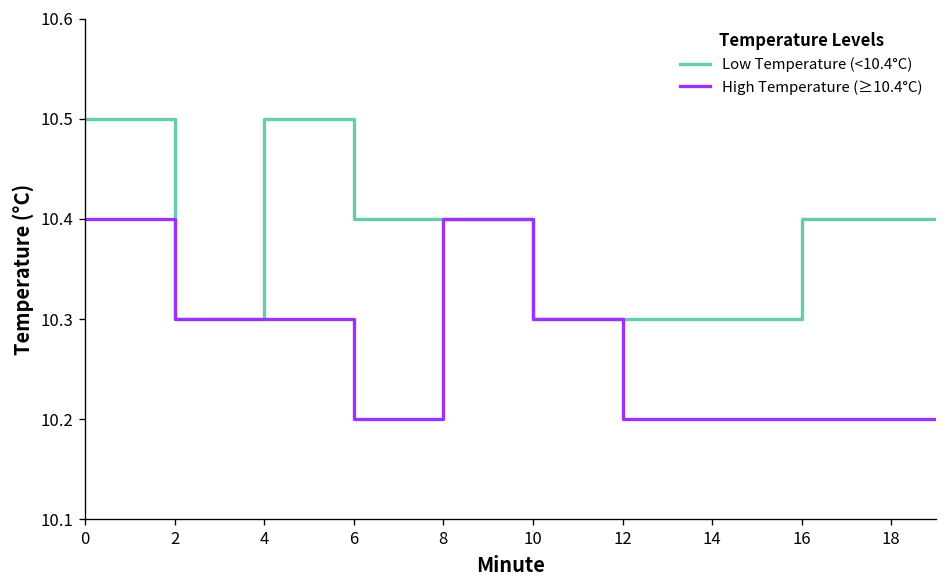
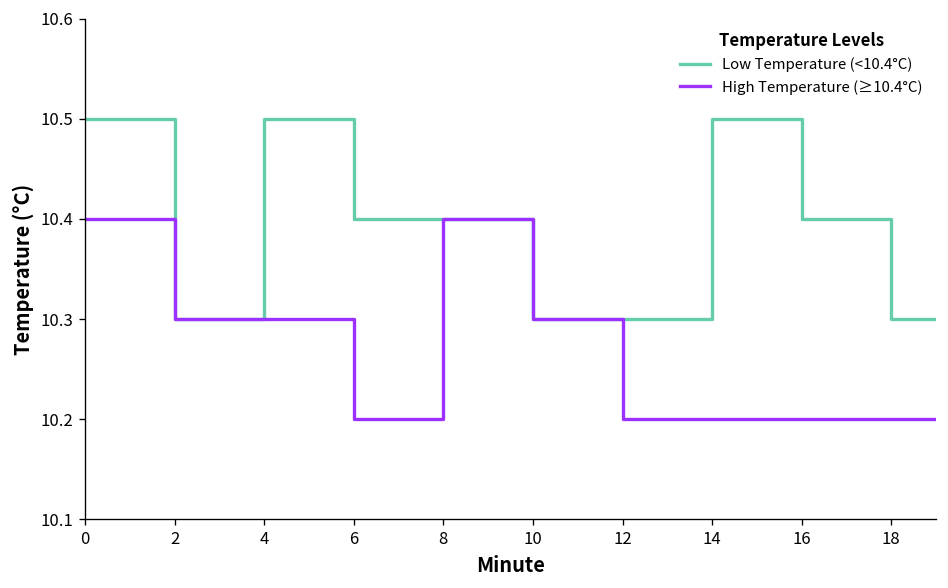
  {
    "Low Temperature (<10.4°C)": {
      "0": 10.5,
      "4": 10.5,
      "6": 10.4,
      "12": 10.3,
-     "14": 10.3,
+     "14": 10.5,
      "16": 10.4,
-     "18": 10.4
+     "18": 10.3
    },
    "High Temperature (≥10.4°C)": {
      "0": 10.4,
      "4": 10.3,
      "6": 10.2,
      "12": 10.2,
      "14": 10.2,
      "16": 10.2,
      "18": 10.2
    }
  }
